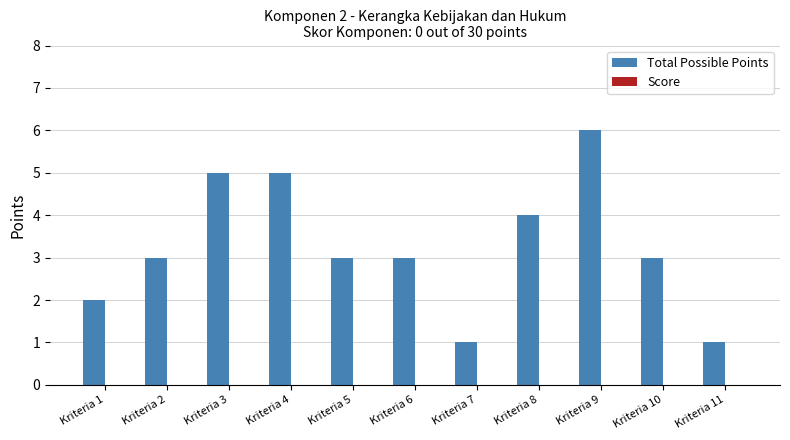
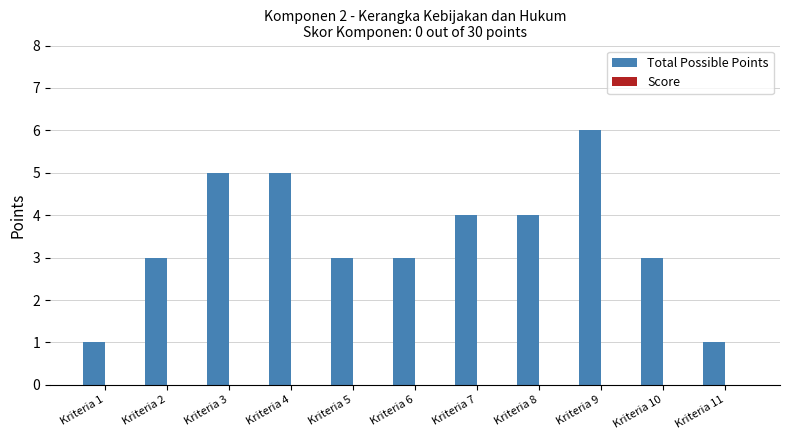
  {
    "Total Possible Points": {
-     "Kriteria 1": 2,
+     "Kriteria 1": 1,
      "Kriteria 2": 3,
      "Kriteria 3": 5,
      "Kriteria 4": 5,
      "Kriteria 5": 3,
      "Kriteria 6": 3,
-     "Kriteria 7": 1,
+     "Kriteria 7": 4,
      "Kriteria 8": 4,
      "Kriteria 9": 6,
      "Kriteria 10": 3,
      "Kriteria 11": 1
    },
    "Score": {
      "Kriteria 1": 0,
      "Kriteria 2": 0,
      "Kriteria 3": 0,
      "Kriteria 4": 0,
      "Kriteria 5": 0,
      "Kriteria 6": 0,
      "Kriteria 7": 0,
      "Kriteria 8": 0,
      "Kriteria 9": 0,
      "Kriteria 10": 0,
      "Kriteria 11": 0
    }
  }
